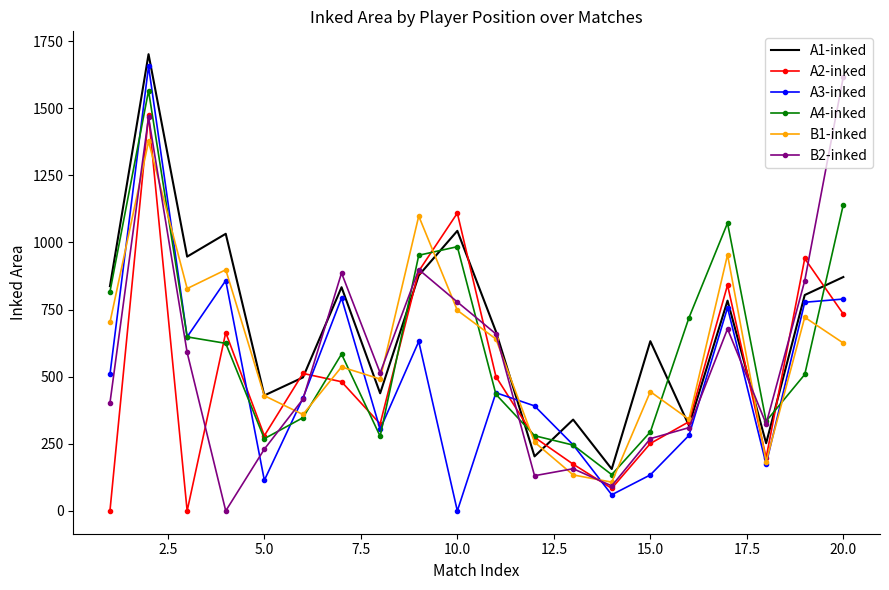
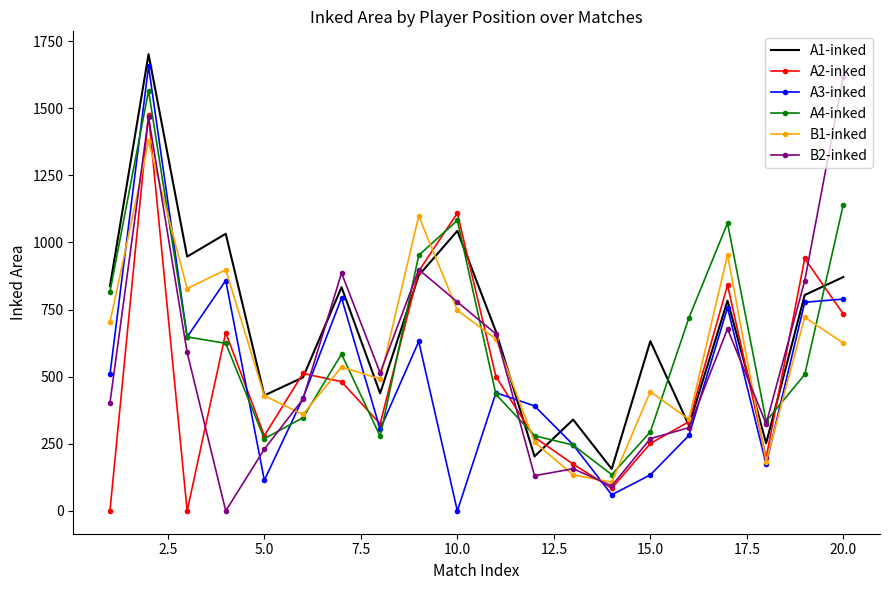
  {
    "A1-inked": {
      "10.0": 1040,
      "15.0": 630,
      "20.0": 870
    },
    "A2-inked": {
      "5.0": 280,
      "10.0": 1110,
      "15.0": 250,
      "20.0": 730
    },
    "A3-inked": {
      "5.0": 110,
      "10.0": 0,
      "15.0": 130,
      "20.0": 790
    },
    "A4-inked": {
      "5.0": 270,
-     "10.0": 980,
+     "10.0": 1080,
      "15.0": 290,
      "20.0": 1140
    },
    "B1-inked": {
      "10.0": 750,
      "15.0": 440,
      "20.0": 630
    },
    "B2-inked": {
      "5.0": 230,
      "10.0": 780,
      "15.0": 270
    }
  }
